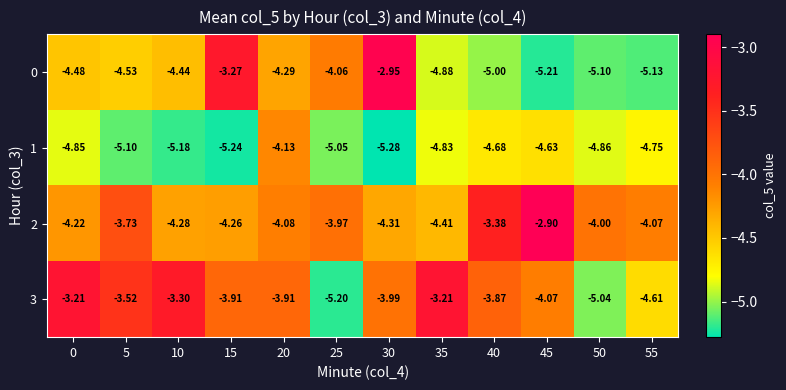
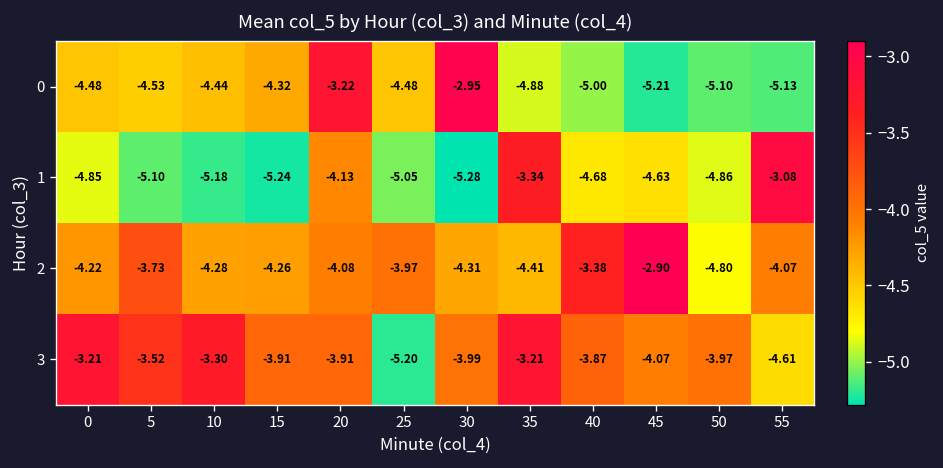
  {
    "0": {
      "0": -4.48,
      "5": -4.53,
      "10": -4.44,
-     "15": -3.27,
-     "20": -4.29,
-     "25": -4.06,
+     "15": -4.32,
+     "20": -3.22,
+     "25": -4.48,
      "30": -2.95,
      "35": -4.88,
      "40": -5.00,
      "45": -5.21,
      "50": -5.10,
      "55": -5.13
    },
    "1": {
      "0": -4.85,
      "5": -5.10,
      "10": -5.18,
      "15": -5.24,
      "20": -4.13,
      "25": -5.05,
      "30": -5.28,
-     "35": -4.83,
+     "35": -3.34,
      "40": -4.68,
      "45": -4.63,
      "50": -4.86,
-     "55": -4.75
+     "55": -3.08
    },
    "2": {
      "0": -4.22,
      "5": -3.73,
      "10": -4.28,
      "15": -4.26,
      "20": -4.08,
      "25": -3.97,
      "30": -4.31,
      "35": -4.41,
      "40": -3.38,
      "45": -2.90,
-     "50": -4.00,
+     "50": -4.80,
      "55": -4.07
    },
    "3": {
      "0": -3.21,
      "5": -3.52,
      "10": -3.30,
      "15": -3.91,
      "20": -3.91,
      "25": -5.20,
      "30": -3.99,
      "35": -3.21,
      "40": -3.87,
      "45": -4.07,
-     "50": -5.04,
+     "50": -3.97,
      "55": -4.61
    }
  }
